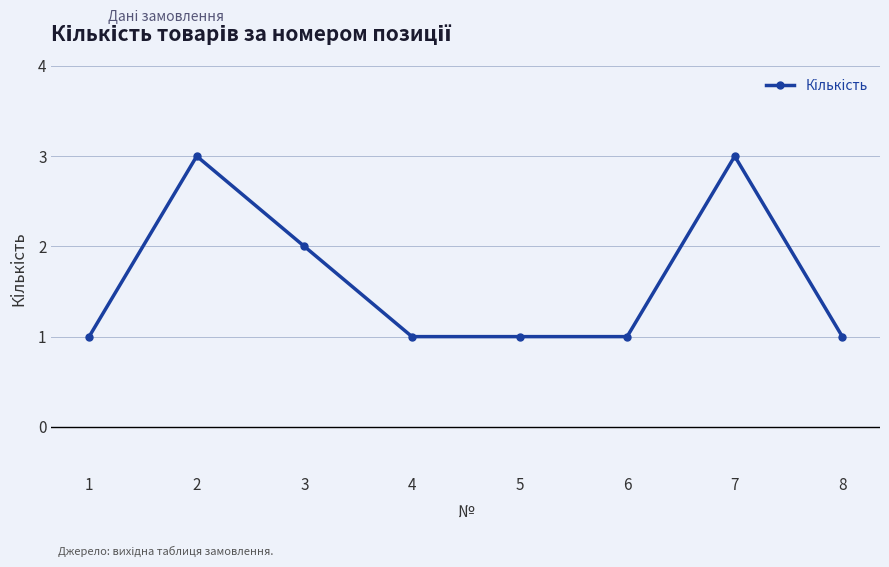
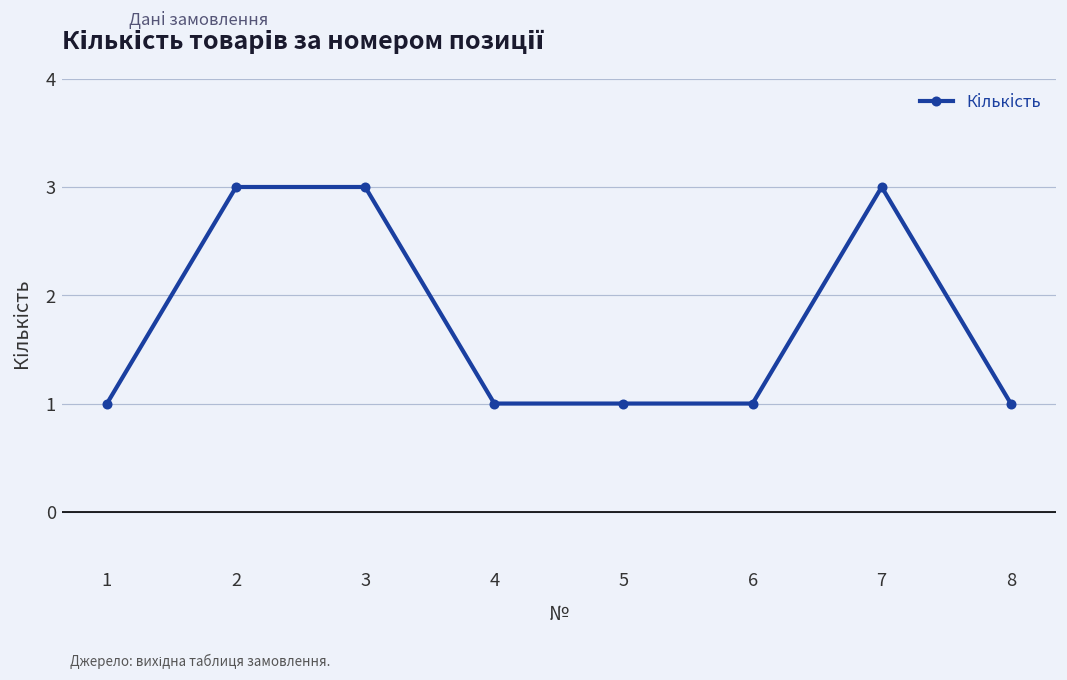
  {
    "1": 1,
    "2": 3,
-   "3": 2,
+   "3": 3,
    "4": 1,
    "5": 1,
    "6": 1,
    "7": 3,
    "8": 1
  }
